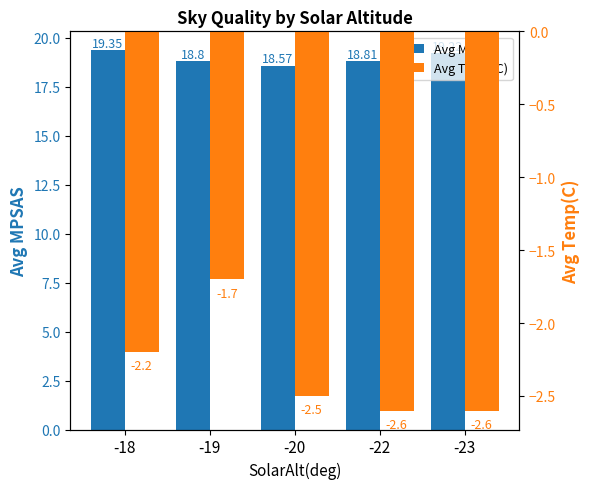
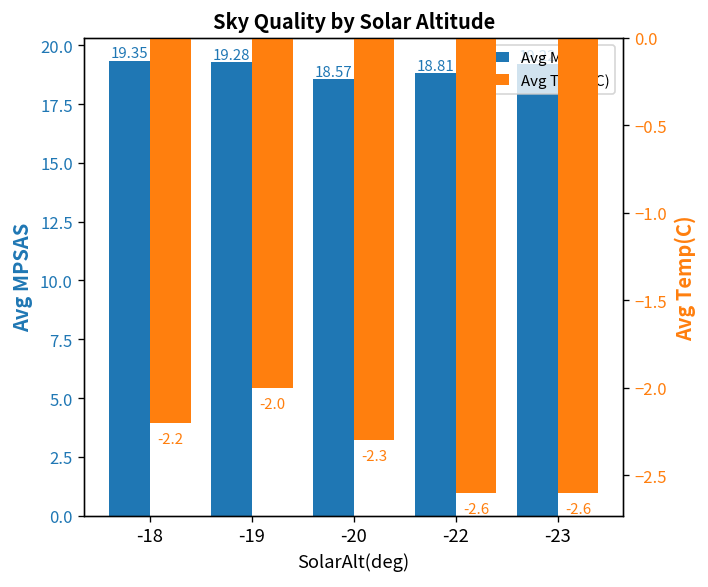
  {
    "Avg MPSAS": {
      "-18": 19.35,
-     "-19": 18.8,
+     "-19": 19.28,
      "-20": 18.57,
      "-22": 18.81
    },
    "Avg Temp(C)": {
      "-18": -2.2,
-     "-19": -1.7,
-     "-20": -2.5,
+     "-19": -2.0,
+     "-20": -2.3,
      "-22": -2.6,
      "-23": -2.6
    }
  }
